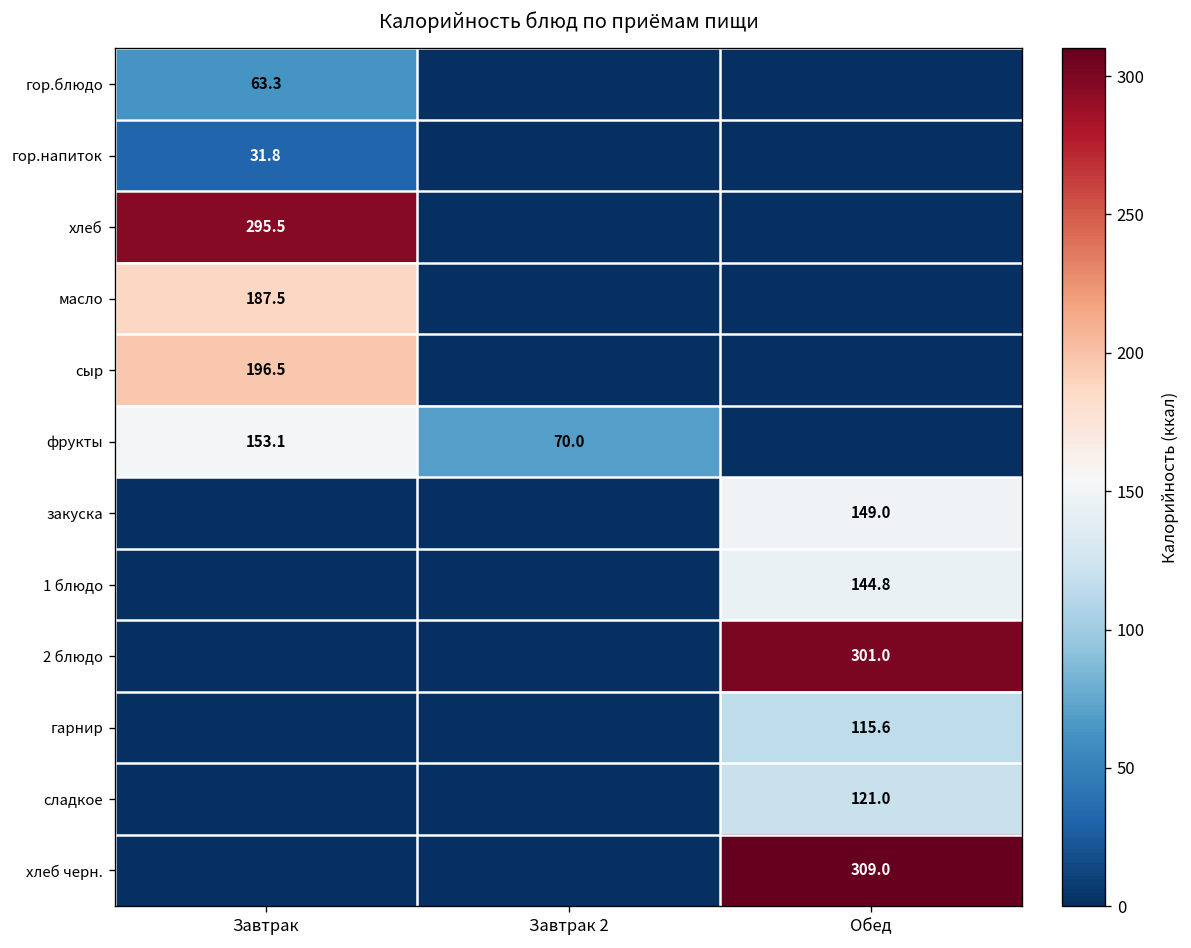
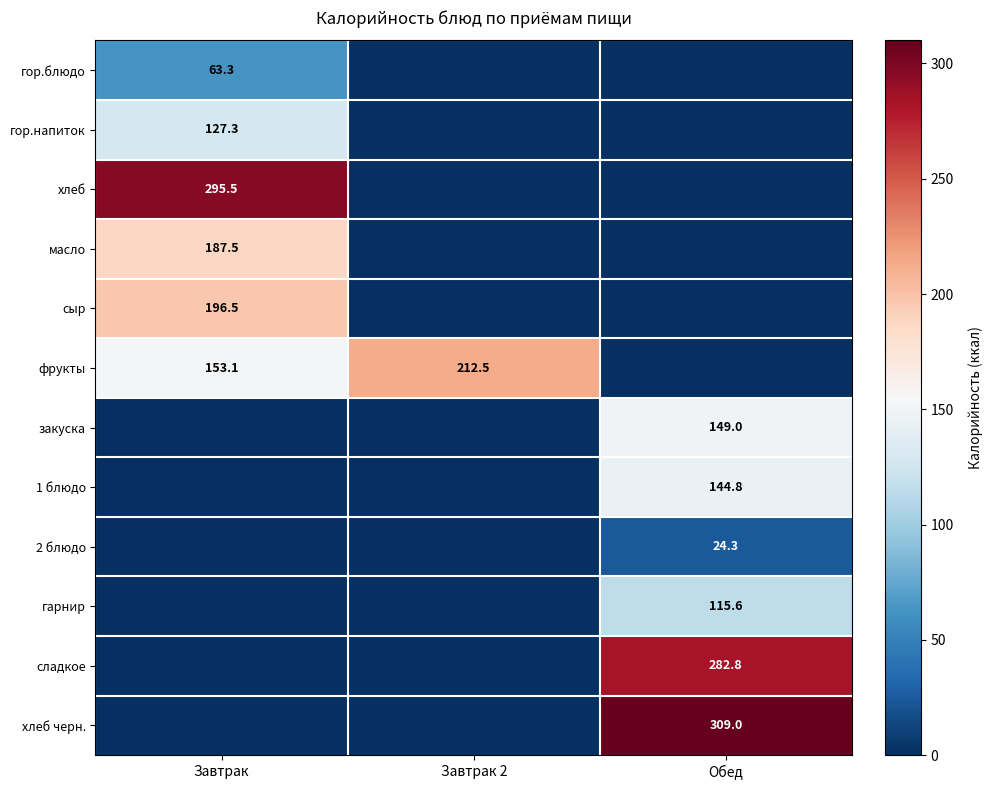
  {
    "гор.блюдо": {
      "Завтрак": 63.3
    },
    "гор.напиток": {
-     "Завтрак": 31.8
+     "Завтрак": 127.3
    },
    "хлеб": {
      "Завтрак": 295.5
    },
    "масло": {
      "Завтрак": 187.5
    },
    "сыр": {
      "Завтрак": 196.5
    },
    "фрукты": {
      "Завтрак": 153.1,
-     "Завтрак 2": 70.0
+     "Завтрак 2": 212.5
    },
    "закуска": {
      "Обед": 149.0
    },
    "1 блюдо": {
      "Обед": 144.8
    },
    "2 блюдо": {
-     "Обед": 301.0
+     "Обед": 24.3
    },
    "гарнир": {
      "Обед": 115.6
    },
    "сладкое": {
-     "Обед": 121.0
+     "Обед": 282.8
    },
    "хлеб черн.": {
      "Обед": 309.0
    }
  }
